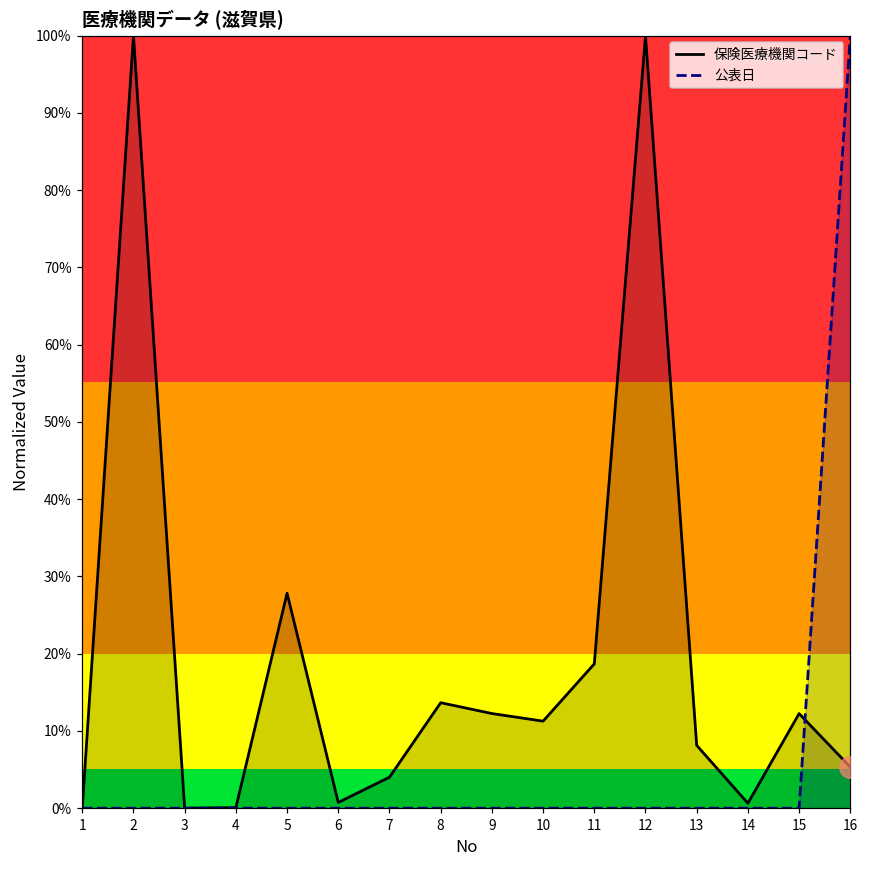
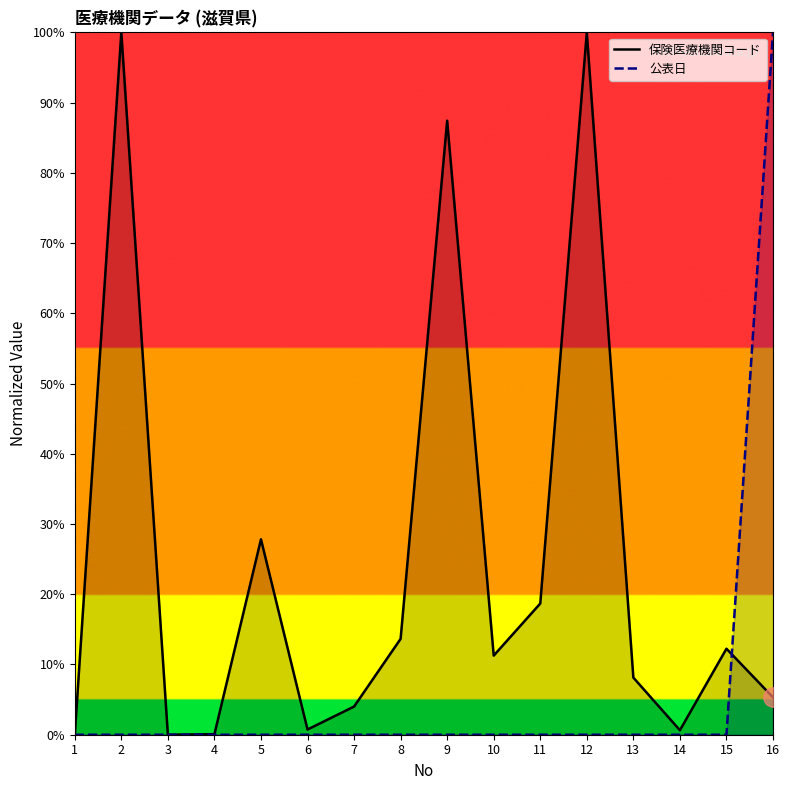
  {
    "保険医療機関コード": {
      "2": "100%",
      "5": "28%",
      "6": "1%",
      "7": "4%",
      "8": "14%",
-     "9": "12%",
+     "9": "87%",
      "10": "11%",
      "11": "19%",
      "12": "100%",
      "13": "8%",
      "14": "1%",
      "15": "12%"
    },
    "公表日": {
      "2": "0%",
      "5": "0%",
      "6": "0%",
      "7": "0%",
      "8": "0%",
      "9": "0%",
      "10": "0%",
      "11": "0%",
      "12": "0%",
      "13": "0%",
      "14": "0%",
      "15": "0%",
      "16": "100%"
    }
  }
